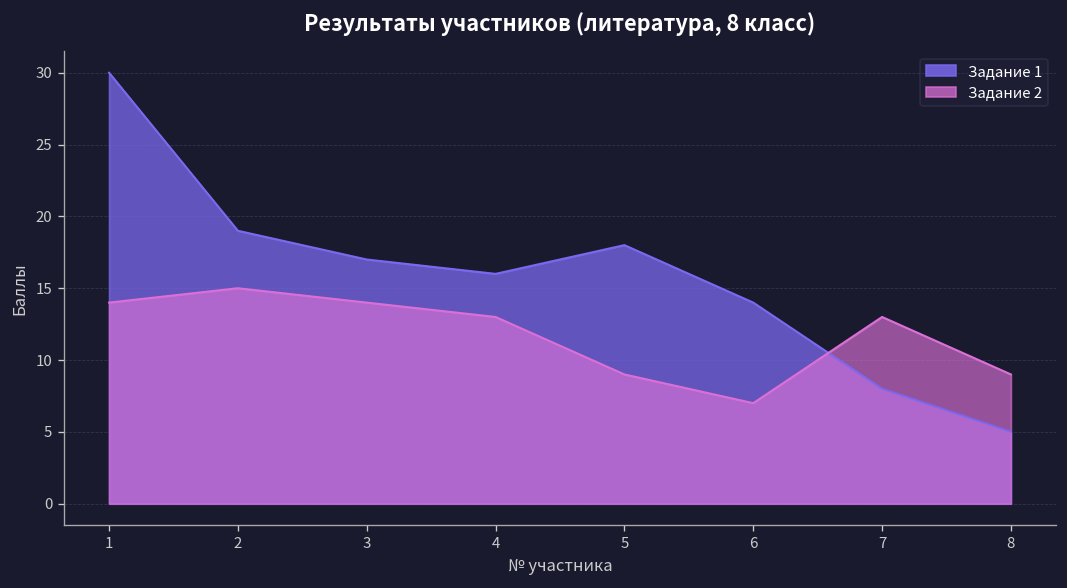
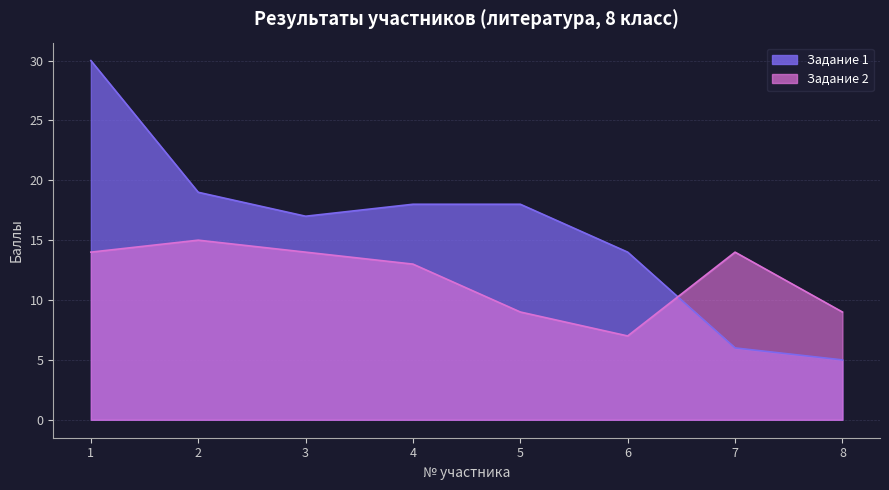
  {
    "Задание 1": {
      "1": 30,
      "2": 19,
      "3": 17,
-     "4": 16,
+     "4": 18,
      "5": 18,
      "6": 14,
-     "7": 8,
+     "7": 6,
      "8": 5
    },
    "Задание 2": {
      "1": 14,
      "2": 15,
      "3": 14,
      "4": 13,
      "5": 9,
      "6": 7,
-     "7": 13,
+     "7": 14,
      "8": 9
    }
  }
